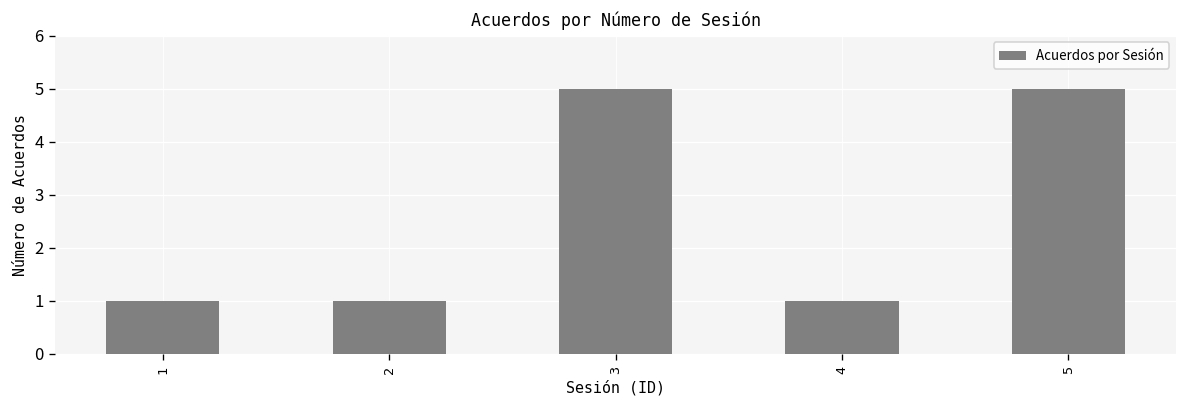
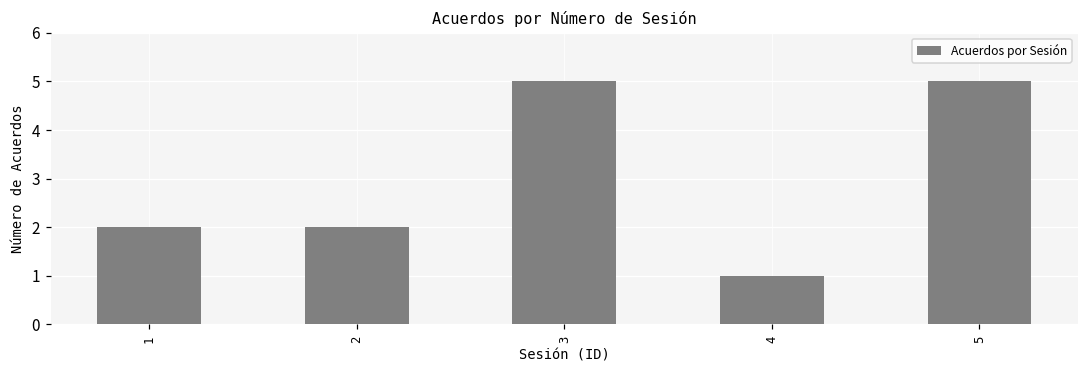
  {
-   "1": 1,
-   "2": 1,
+   "1": 2,
+   "2": 2,
    "3": 5,
    "4": 1,
    "5": 5
  }
